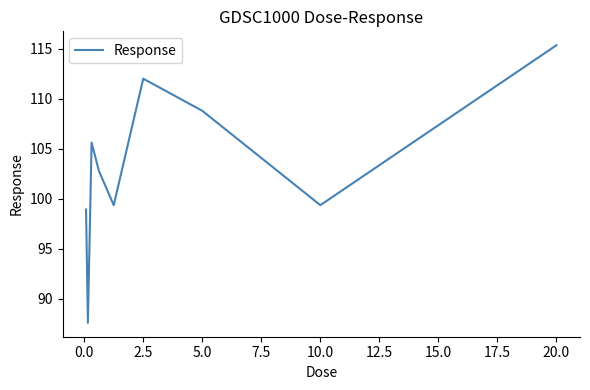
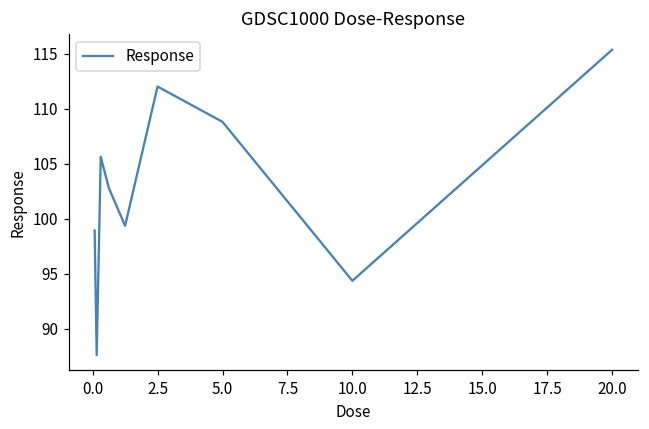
  {
    "2.5": 112.0,
    "5.0": 108.8,
-   "10.0": 99.4,
+   "10.0": 94.4,
    "20.0": 115.4
  }
